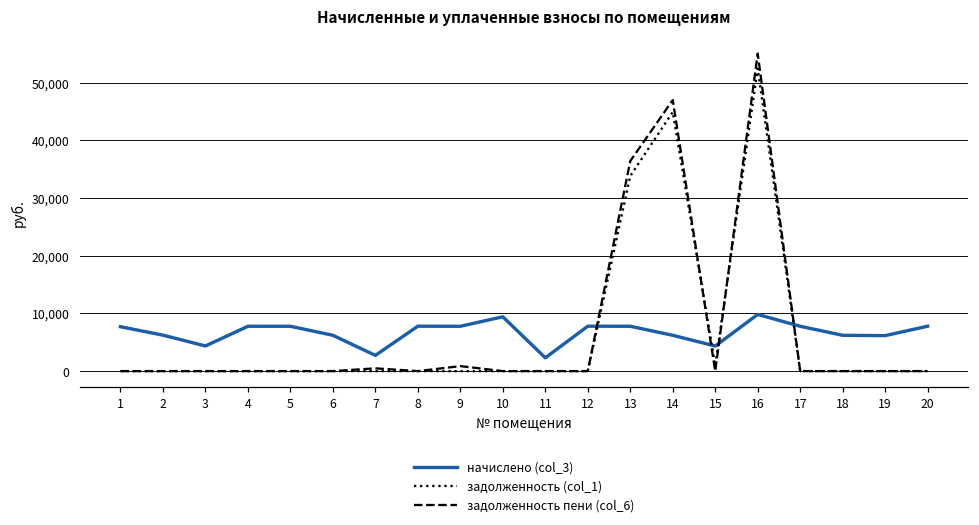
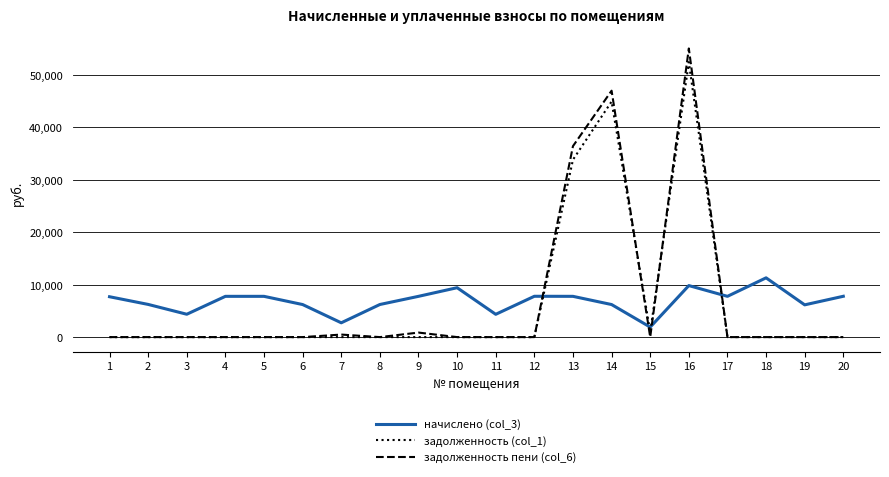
  {
    "начислено (col_3)": {
      "1": "8,000",
      "2": "6,000",
      "3": "4,000",
      "4": "8,000",
      "5": "8,000",
      "6": "6,000",
      "7": "3,000",
-     "8": "8,000",
+     "8": "6,000",
      "9": "8,000",
      "10": "9,000",
-     "11": "2,000",
+     "11": "4,000",
      "12": "8,000",
      "13": "8,000",
      "14": "6,000",
-     "15": "4,000",
+     "15": "2,000",
      "16": "10,000",
      "17": "8,000",
-     "18": "6,000",
+     "18": "11,000",
      "19": "6,000",
      "20": "8,000"
    }
  }
